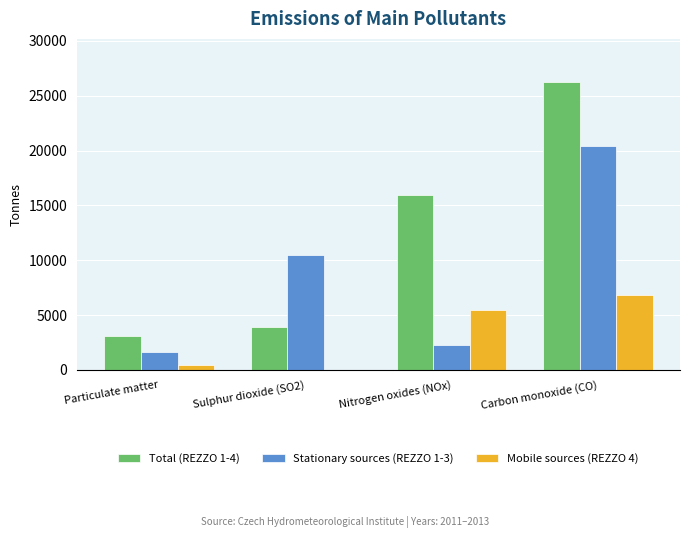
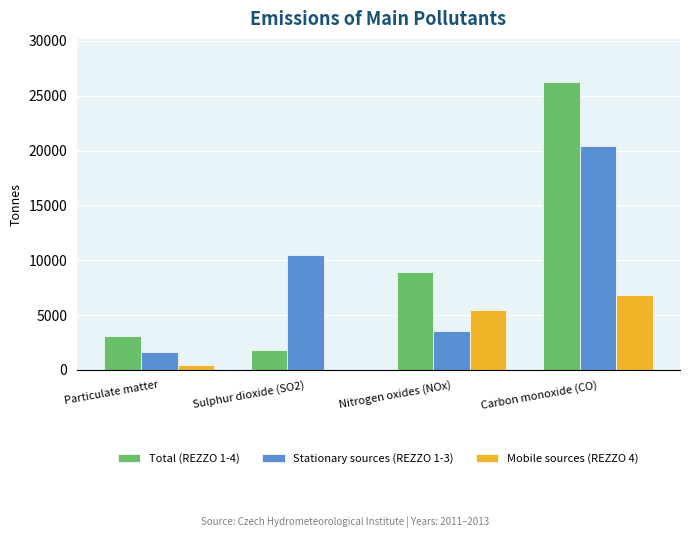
  {
    "Total (REZZO 1-4)": {
      "Particulate matter": 3100,
-     "Sulphur dioxide (SO2)": 3900,
-     "Nitrogen oxides (NOx)": 16000,
+     "Sulphur dioxide (SO2)": 1800,
+     "Nitrogen oxides (NOx)": 8900,
      "Carbon monoxide (CO)": 26200
    },
    "Stationary sources (REZZO 1-3)": {
      "Particulate matter": 1700,
      "Sulphur dioxide (SO2)": 10500,
-     "Nitrogen oxides (NOx)": 2200,
+     "Nitrogen oxides (NOx)": 3500,
      "Carbon monoxide (CO)": 20400
    },
    "Mobile sources (REZZO 4)": {
      "Particulate matter": 500,
      "Nitrogen oxides (NOx)": 5400,
      "Carbon monoxide (CO)": 6900
    }
  }
